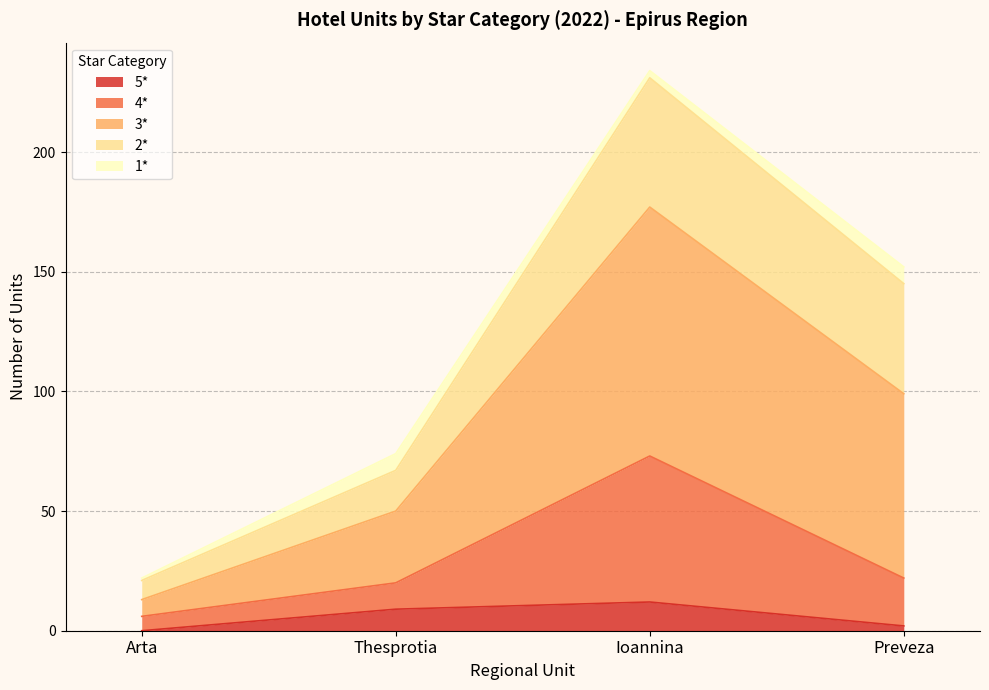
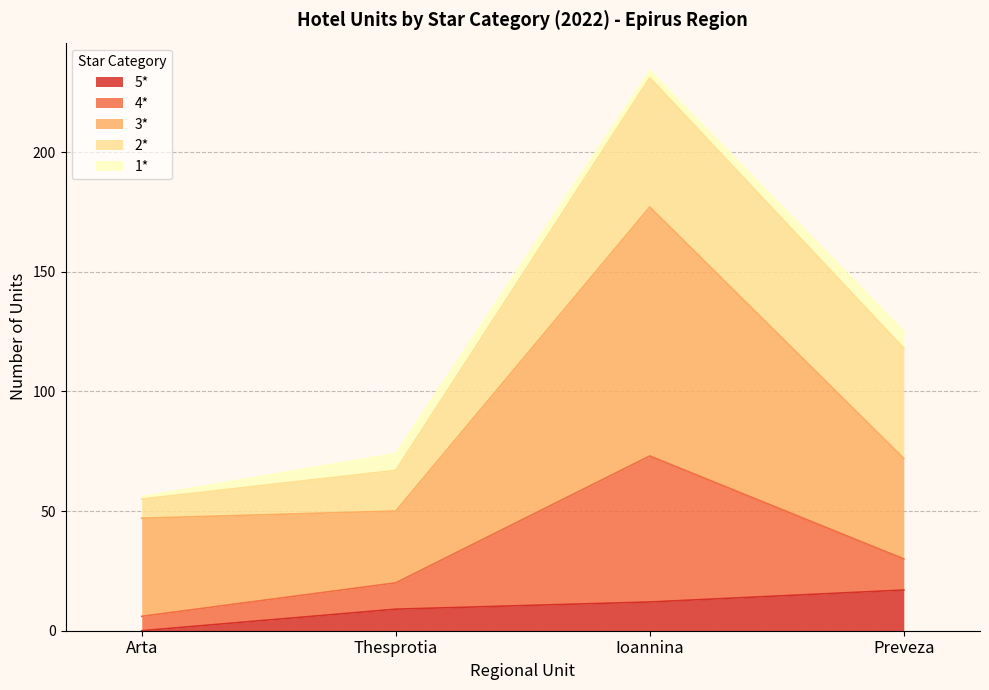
  {
    "5*": {
      "Arta": 0,
      "Thesprotia": 9,
      "Ioannina": 12,
-     "Preveza": 2
+     "Preveza": 17
    },
    "4*": {
      "Arta": 6,
      "Thesprotia": 11,
      "Ioannina": 61,
-     "Preveza": 20
+     "Preveza": 13
    },
    "3*": {
-     "Arta": 7,
+     "Arta": 41,
      "Thesprotia": 30,
      "Ioannina": 104,
-     "Preveza": 77
+     "Preveza": 42
    }
  }
